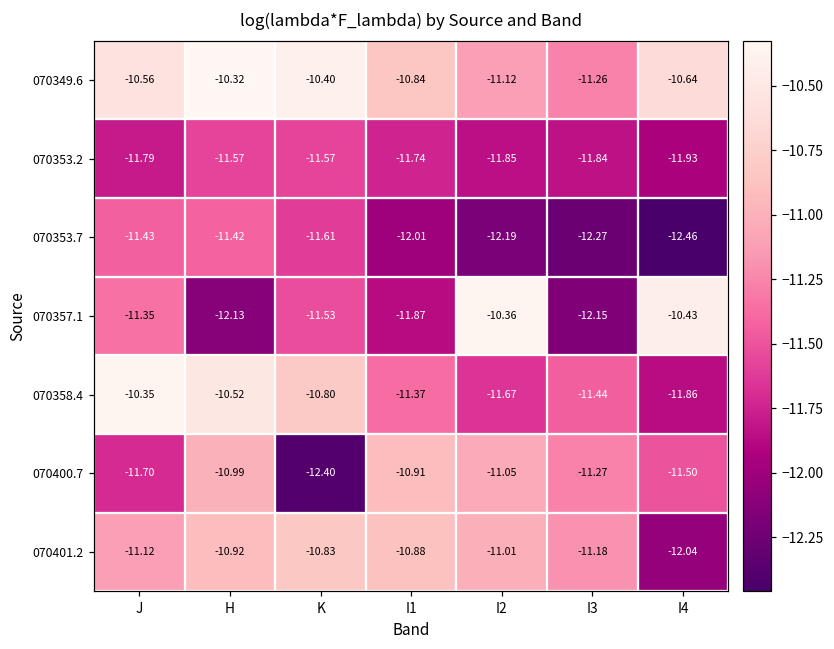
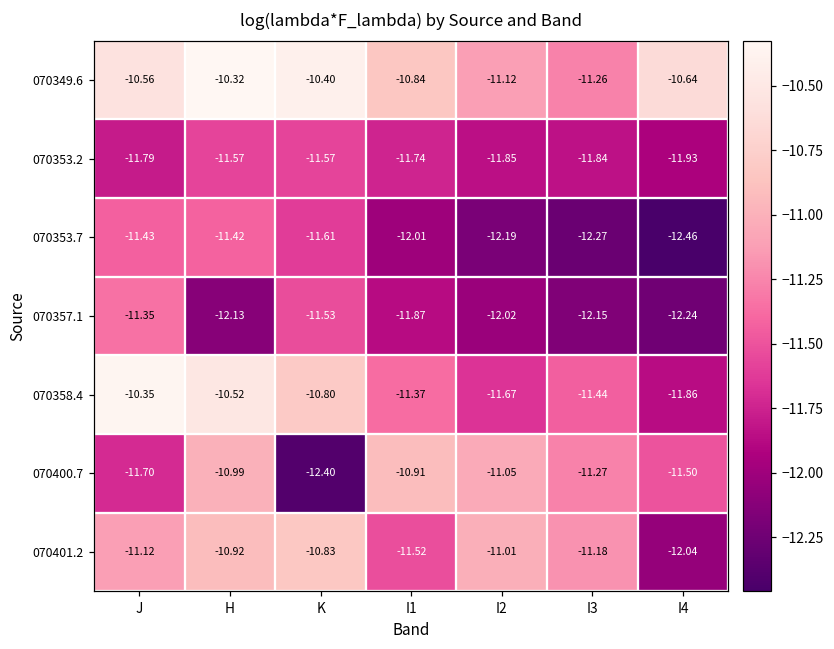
  {
    "070349.6": {
      "J": -10.56,
      "H": -10.32,
      "K": -10.40,
      "I1": -10.84,
      "I2": -11.12,
      "I3": -11.26,
      "I4": -10.64
    },
    "070353.2": {
      "J": -11.79,
      "H": -11.57,
      "K": -11.57,
      "I1": -11.74,
      "I2": -11.85,
      "I3": -11.84,
      "I4": -11.93
    },
    "070353.7": {
      "J": -11.43,
      "H": -11.42,
      "K": -11.61,
      "I1": -12.01,
      "I2": -12.19,
      "I3": -12.27,
      "I4": -12.46
    },
    "070357.1": {
      "J": -11.35,
      "H": -12.13,
      "K": -11.53,
      "I1": -11.87,
-     "I2": -10.36,
+     "I2": -12.02,
      "I3": -12.15,
-     "I4": -10.43
+     "I4": -12.24
    },
    "070358.4": {
      "J": -10.35,
      "H": -10.52,
      "K": -10.80,
      "I1": -11.37,
      "I2": -11.67,
      "I3": -11.44,
      "I4": -11.86
    },
    "070400.7": {
      "J": -11.70,
      "H": -10.99,
      "K": -12.40,
      "I1": -10.91,
      "I2": -11.05,
      "I3": -11.27,
      "I4": -11.50
    },
    "070401.2": {
      "J": -11.12,
      "H": -10.92,
      "K": -10.83,
-     "I1": -10.88,
+     "I1": -11.52,
      "I2": -11.01,
      "I3": -11.18,
      "I4": -12.04
    }
  }
